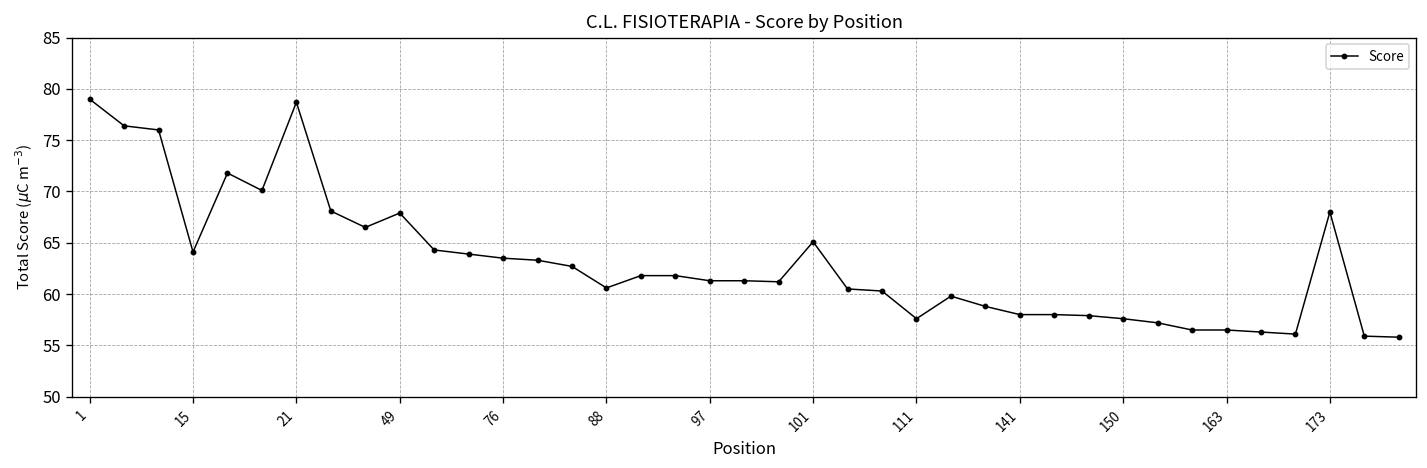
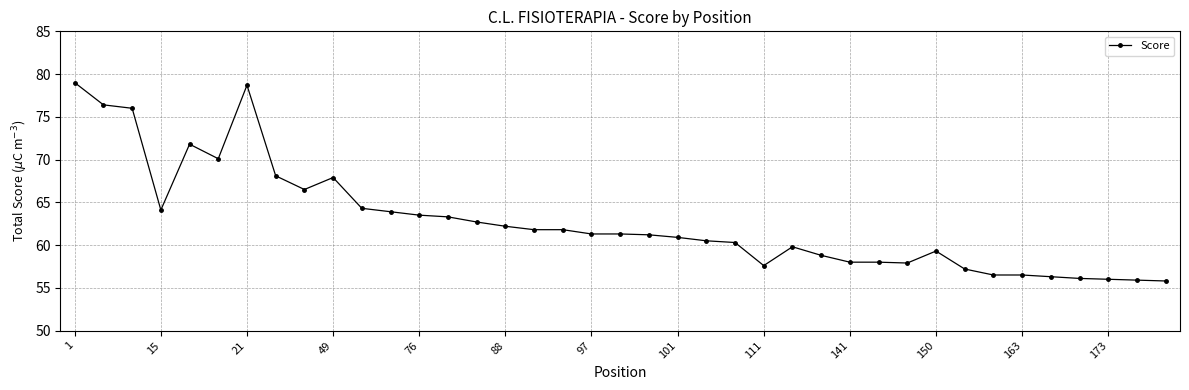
  {
    "1": 79,
    "15": 64,
    "21": 79,
    "49": 68,
    "76": 64,
-   "88": 61,
+   "88": 62,
    "97": 61,
-   "101": 65,
+   "101": 61,
    "111": 58,
    "141": 58,
-   "150": 58,
+   "150": 59,
    "163": 57,
-   "173": 68
+   "173": 56
  }
